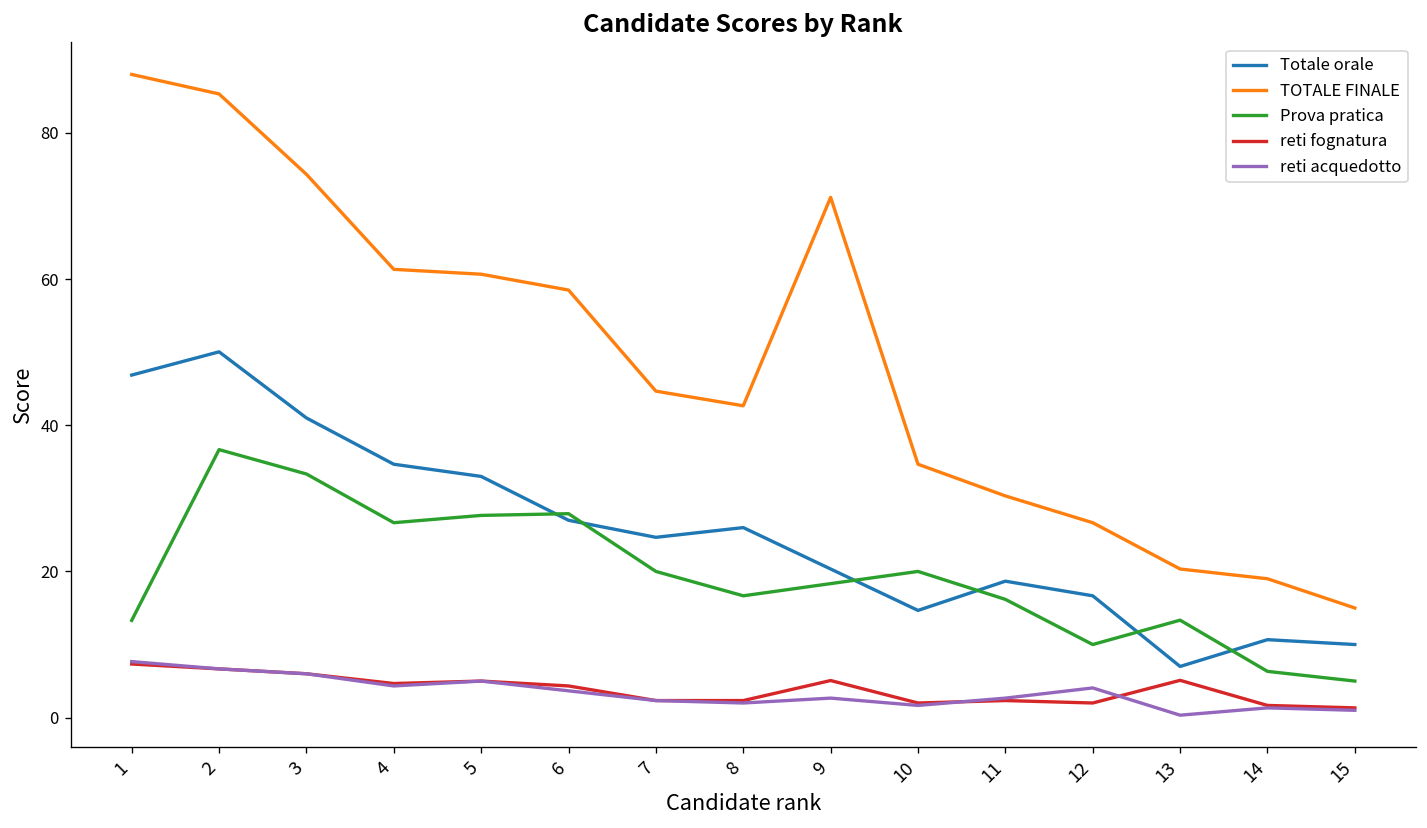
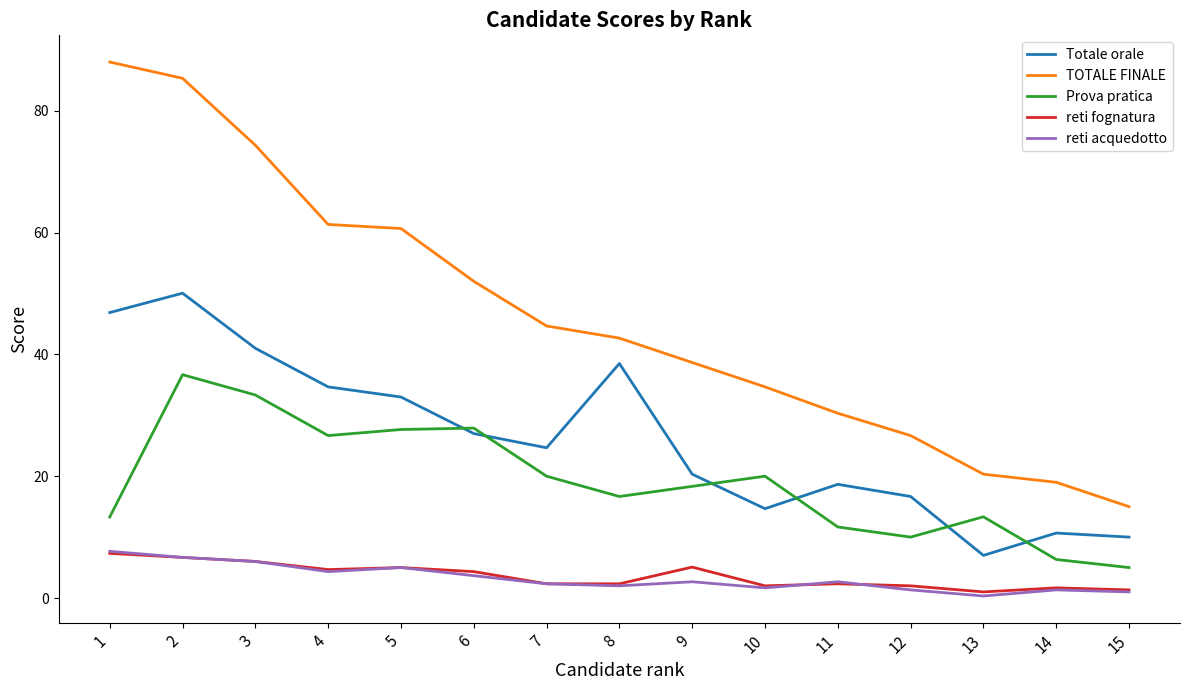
  {
    "Totale orale": {
      "1": 47,
      "2": 50,
      "3": 41,
      "4": 35,
      "5": 33,
      "6": 27,
      "7": 25,
-     "8": 26,
+     "8": 39,
      "9": 20,
      "10": 15,
      "11": 19,
      "12": 17,
      "13": 7,
      "14": 11,
      "15": 10
    },
    "TOTALE FINALE": {
      "1": 88,
      "2": 85,
      "3": 74,
      "4": 61,
      "5": 61,
-     "6": 59,
+     "6": 52,
      "7": 45,
      "8": 43,
-     "9": 71,
+     "9": 39,
      "10": 35,
      "11": 30,
      "12": 27,
      "13": 20,
      "14": 19,
      "15": 15
    },
    "Prova pratica": {
      "1": 13,
      "2": 37,
      "3": 33,
      "4": 27,
      "5": 28,
      "6": 28,
      "7": 20,
      "8": 17,
      "9": 18,
      "10": 20,
-     "11": 16,
+     "11": 12,
      "12": 10,
      "13": 13,
      "14": 6,
      "15": 5
    },
    "reti fognatura": {
      "6": 4,
      "9": 5,
      "12": 2,
-     "13": 5
+     "13": 1
    },
    "reti acquedotto": {
      "6": 4,
      "9": 3,
-     "12": 4,
+     "12": 1,
      "13": 0
    }
  }
